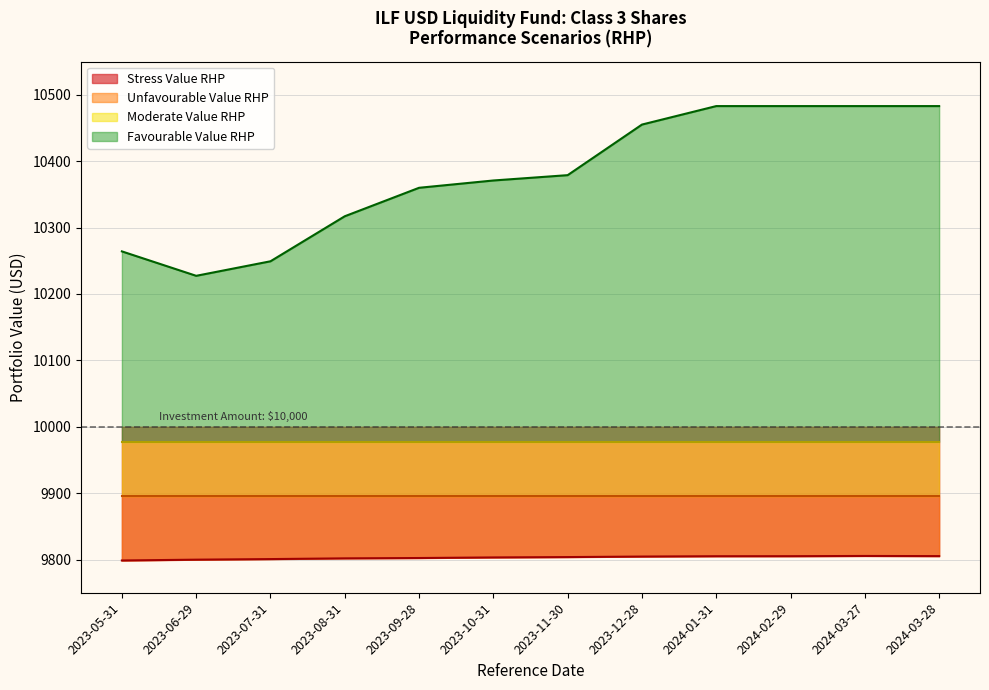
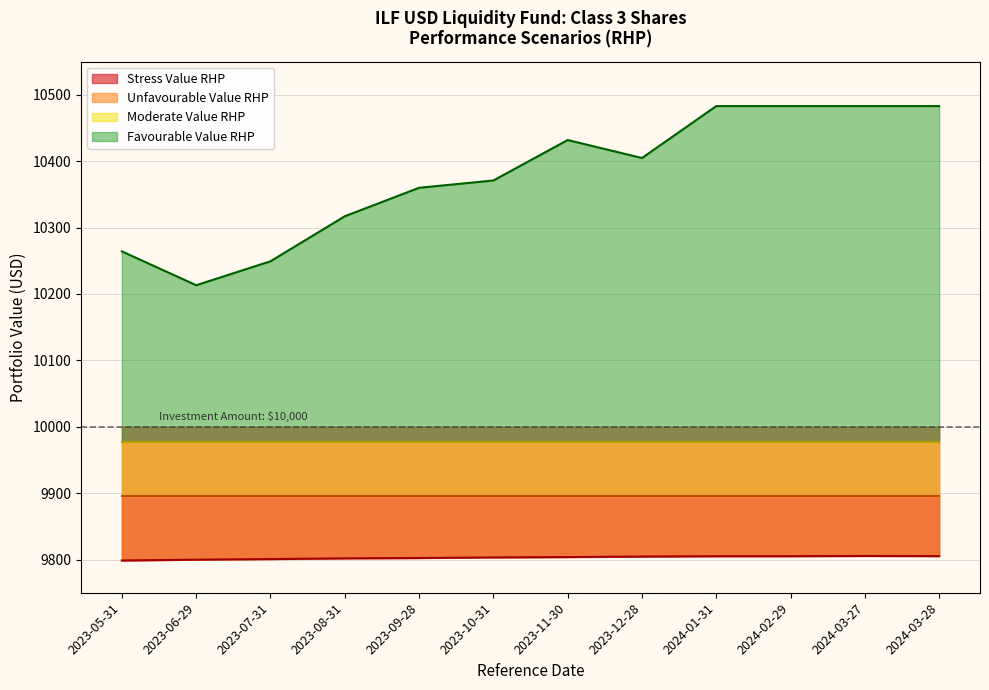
  {
    "Unfavourable Value RHP": {
      "2023-05-31": 9900,
      "2023-06-29": 9900,
      "2023-07-31": 9900,
      "2023-08-31": 9900,
      "2023-09-28": 9900,
      "2023-10-31": 9900,
      "2023-11-30": 9900,
      "2023-12-28": 9900,
      "2024-01-31": 9900,
      "2024-02-29": 9900,
      "2024-03-27": 9900,
      "2024-03-28": 9900
    },
    "Moderate Value RHP": {
      "2023-05-31": 9980,
      "2023-06-29": 9980,
      "2023-07-31": 9980,
      "2023-08-31": 9980,
      "2023-09-28": 9980,
      "2023-10-31": 9980,
      "2023-11-30": 9980,
      "2023-12-28": 9980,
      "2024-01-31": 9980,
      "2024-02-29": 9980,
      "2024-03-27": 9980,
      "2024-03-28": 9980
    },
    "Favourable Value RHP": {
      "2023-05-31": 10260,
-     "2023-06-29": 10230,
+     "2023-06-29": 10210,
      "2023-07-31": 10250,
      "2023-08-31": 10320,
      "2023-09-28": 10360,
      "2023-10-31": 10370,
-     "2023-11-30": 10380,
-     "2023-12-28": 10460,
+     "2023-11-30": 10430,
+     "2023-12-28": 10400,
      "2024-01-31": 10480,
      "2024-02-29": 10480,
      "2024-03-27": 10480,
      "2024-03-28": 10480
    }
  }
